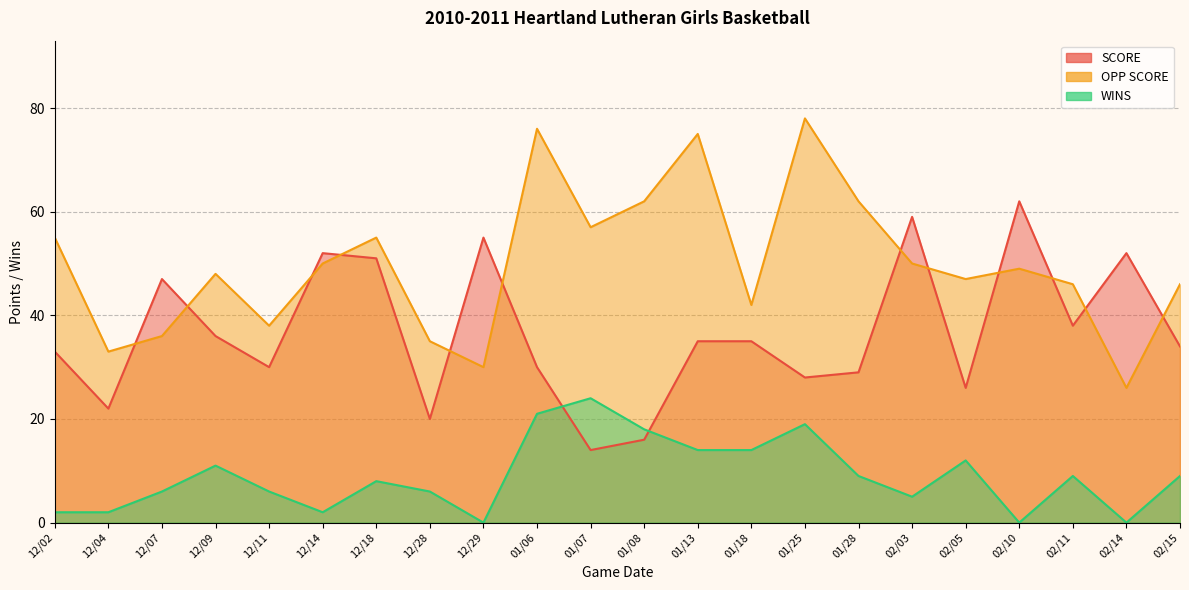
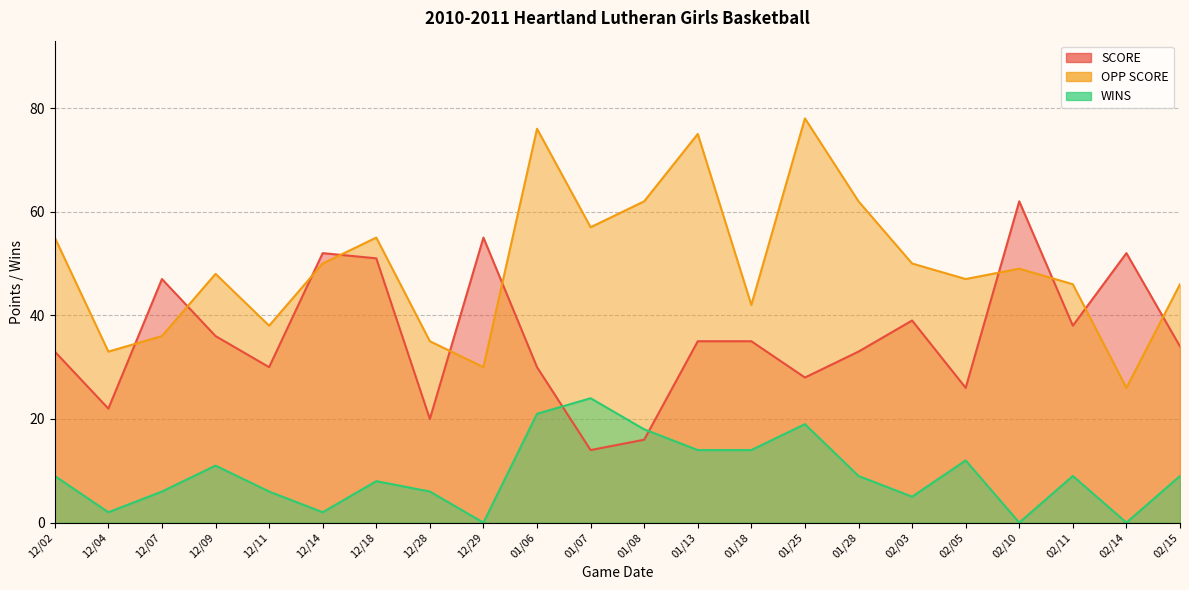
  {
    "SCORE": {
      "12/02": 33,
      "12/04": 22,
      "12/07": 47,
      "12/09": 36,
      "12/11": 30,
      "12/14": 52,
      "12/18": 51,
      "12/28": 20,
      "12/29": 55,
      "01/06": 30,
      "01/07": 14,
      "01/08": 16,
      "01/13": 35,
      "01/18": 35,
      "01/25": 28,
-     "01/28": 29,
-     "02/03": 59,
+     "01/28": 33,
+     "02/03": 39,
      "02/05": 26,
      "02/10": 62,
      "02/11": 38,
      "02/14": 52,
      "02/15": 34
    },
    "OPP SCORE": {
      "12/02": 55,
      "12/04": 33,
      "12/07": 36,
      "12/09": 48,
      "12/11": 38,
      "12/14": 50,
      "12/18": 55,
      "12/28": 35,
      "12/29": 30,
      "01/06": 76,
      "01/07": 57,
      "01/08": 62,
      "01/13": 75,
      "01/18": 42,
      "01/25": 78,
      "01/28": 62,
      "02/03": 50,
      "02/05": 47,
      "02/10": 49,
      "02/11": 46,
      "02/14": 26,
      "02/15": 46
    },
    "WINS": {
-     "12/02": 2,
+     "12/02": 9,
      "12/04": 2,
      "12/07": 6,
      "12/09": 11,
      "12/11": 6,
      "12/14": 2,
      "12/18": 8,
      "12/28": 6,
      "12/29": 0,
      "01/06": 21,
      "01/07": 24,
      "01/08": 18,
      "01/13": 14,
      "01/18": 14,
      "01/25": 19,
      "01/28": 9,
      "02/03": 5,
      "02/05": 12,
      "02/10": 0,
      "02/11": 9,
      "02/14": 0,
      "02/15": 9
    }
  }
